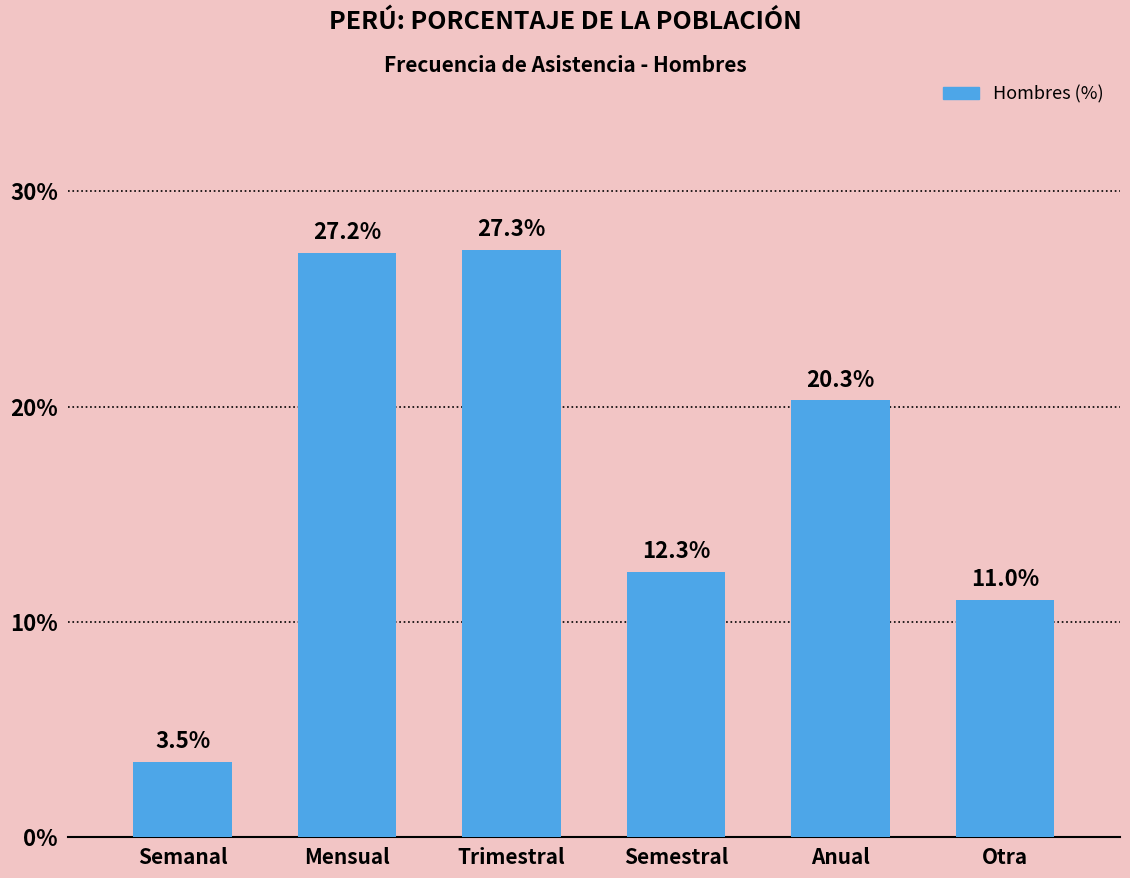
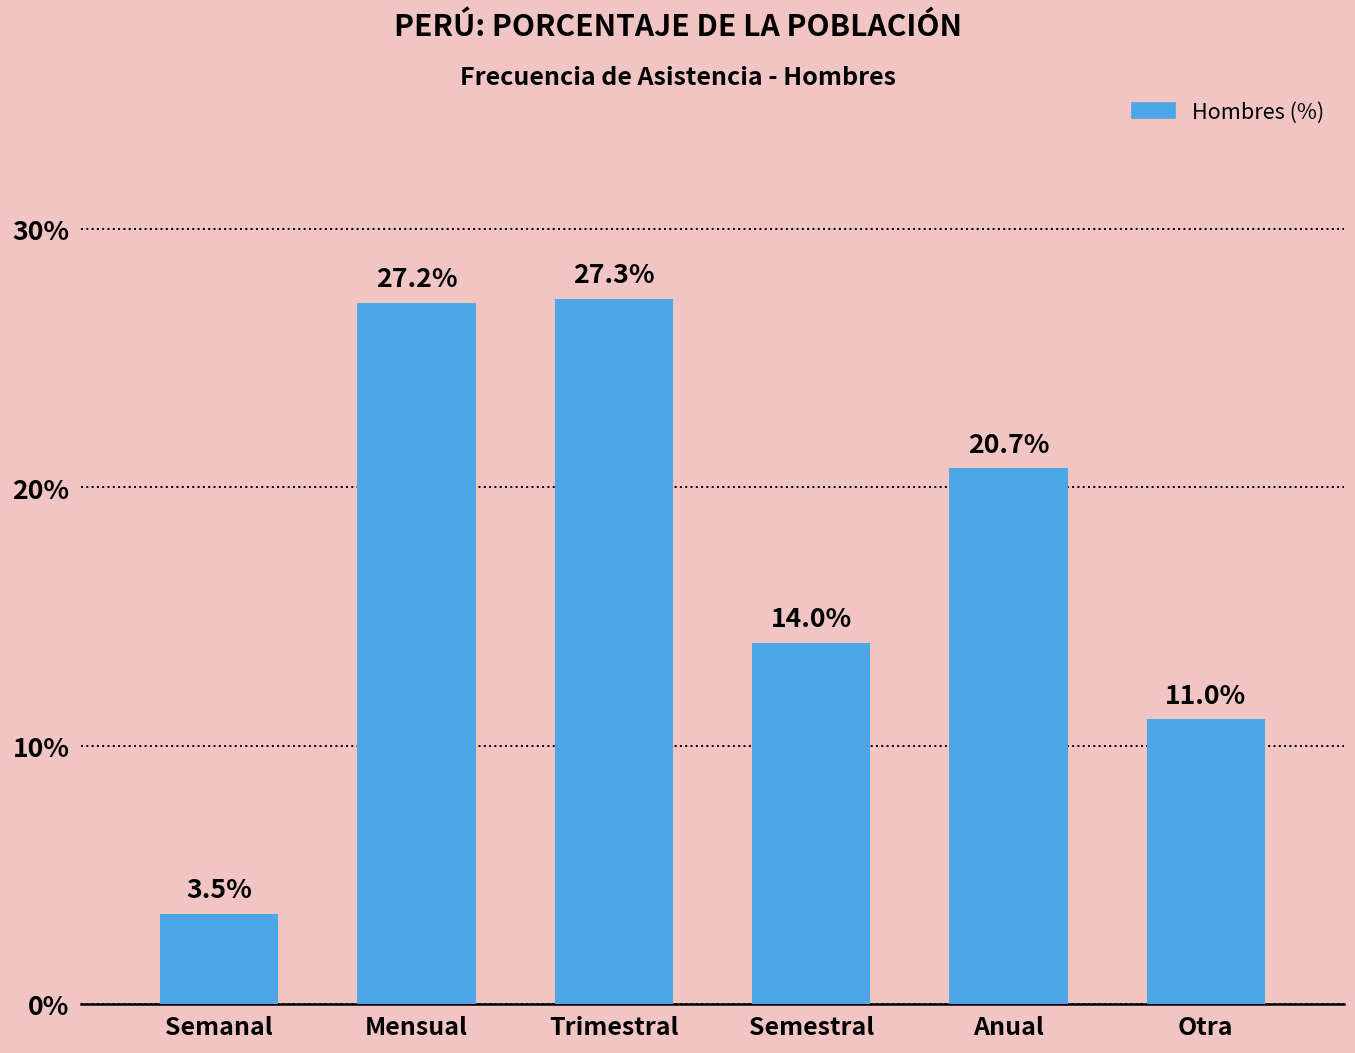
  {
    "Semanal": "3.5%",
    "Mensual": "27.2%",
    "Trimestral": "27.3%",
-   "Semestral": "12.3%",
-   "Anual": "20.3%",
+   "Semestral": "14.0%",
+   "Anual": "20.7%",
    "Otra": "11.0%"
  }
